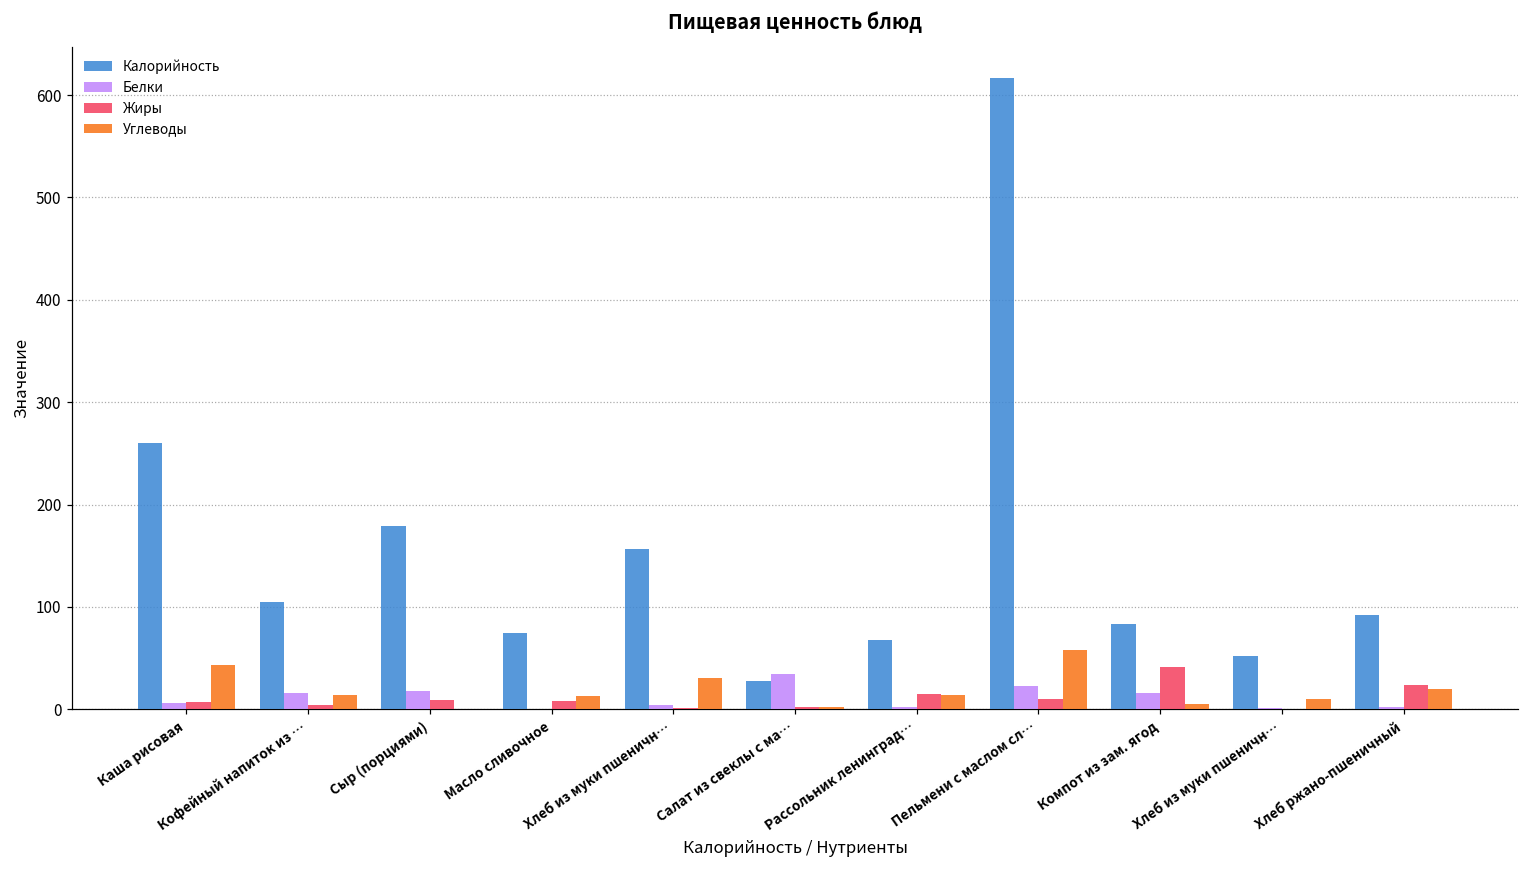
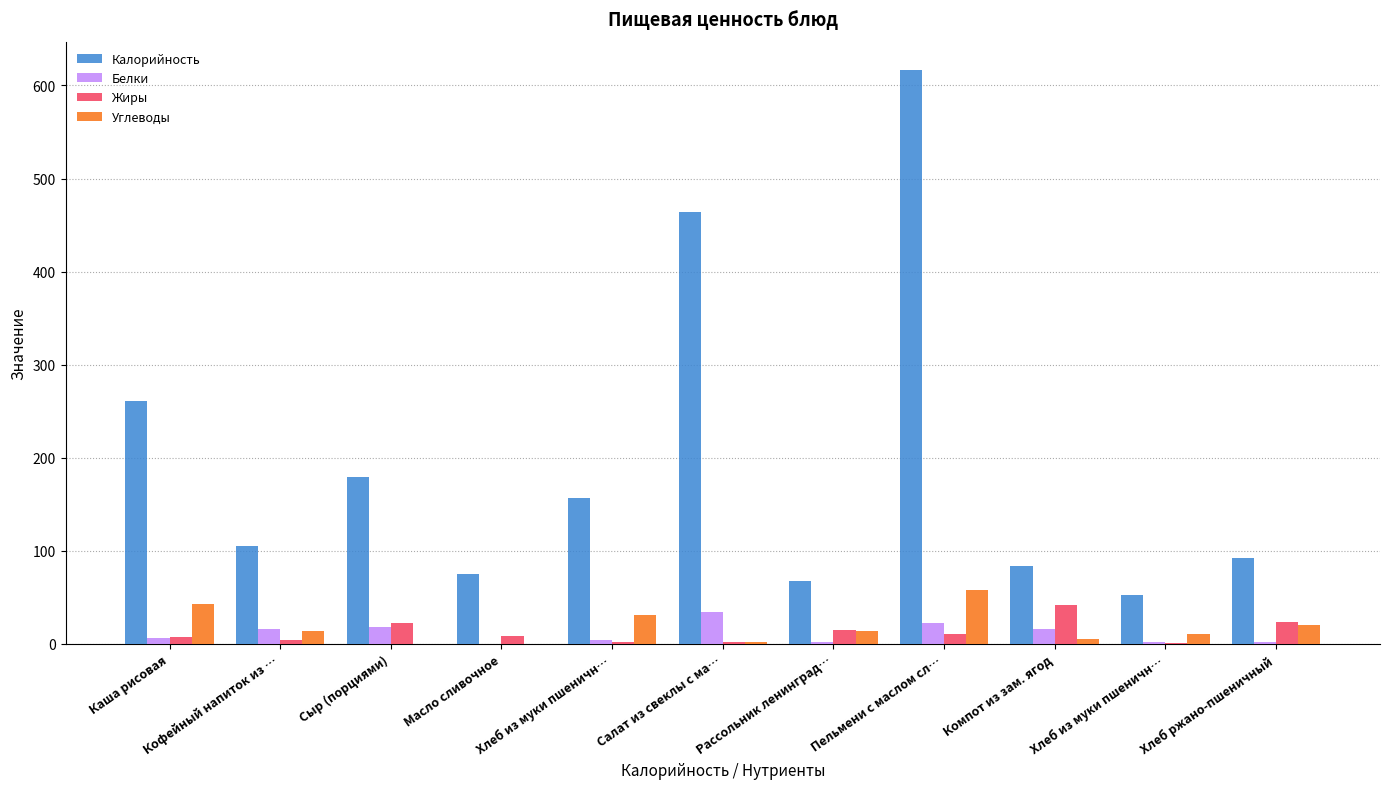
  {
    "Калорийность": {
      "Каша рисовая": 260,
      "Кофейный напиток из …": 100,
      "Сыр (порциями)": 180,
      "Масло сливочное": 70,
-     "Салат из свеклы с ма…": 30,
+     "Салат из свеклы с ма…": 460,
      "Рассольник ленинград…": 70,
      "Пельмени с маслом сл…": 620,
      "Компот из зам. ягод": 80,
      "Хлеб ржано-пшеничный": 90
    },
    "Белки": {
      "Каша рисовая": 10,
      "Кофейный напиток из …": 20,
      "Сыр (порциями)": 20,
      "Салат из свеклы с ма…": 30,
      "Пельмени с маслом сл…": 20,
      "Компот из зам. ягод": 20
    },
    "Жиры": {
      "Каша рисовая": 10,
      "Кофейный напиток из …": 0,
-     "Сыр (порциями)": 10,
+     "Сыр (порциями)": 20,
      "Масло сливочное": 10,
      "Рассольник ленинград…": 20,
      "Пельмени с маслом сл…": 10,
      "Компот из зам. ягод": 40,
      "Хлеб ржано-пшеничный": 20
    },
    "Углеводы": {
      "Каша рисовая": 40,
      "Кофейный напиток из …": 10,
      "Сыр (порциями)": 0,
-     "Масло сливочное": 10,
+     "Масло сливочное": 0,
      "Рассольник ленинград…": 10,
      "Пельмени с маслом сл…": 60,
      "Компот из зам. ягод": 10,
      "Хлеб ржано-пшеничный": 20
    }
  }
